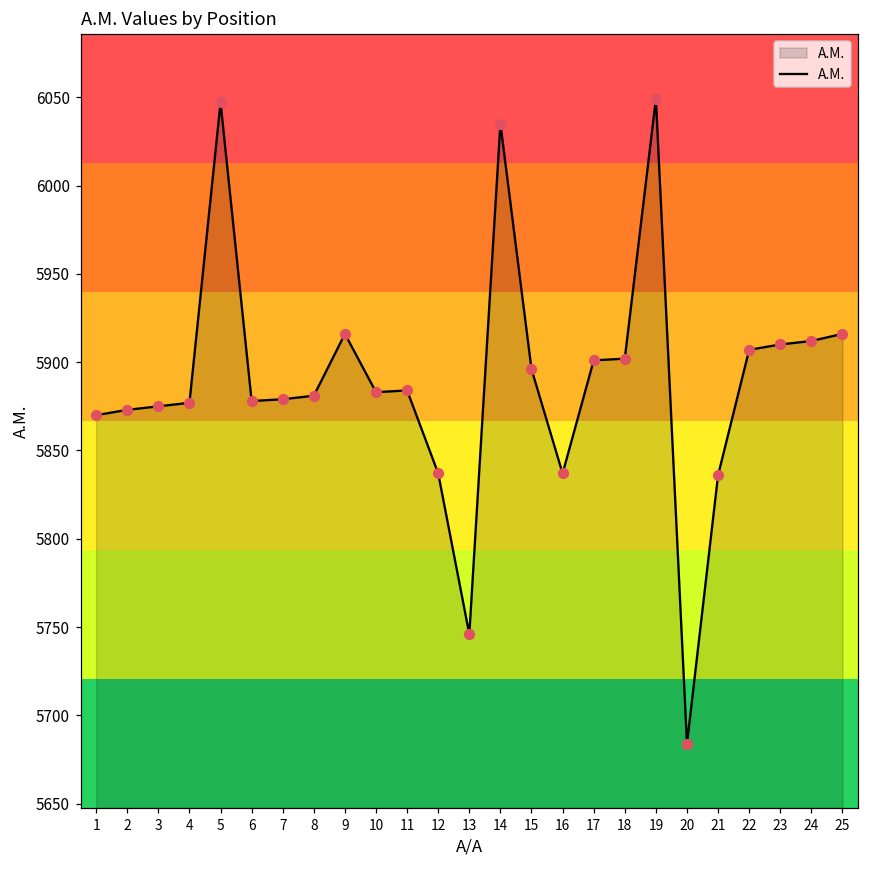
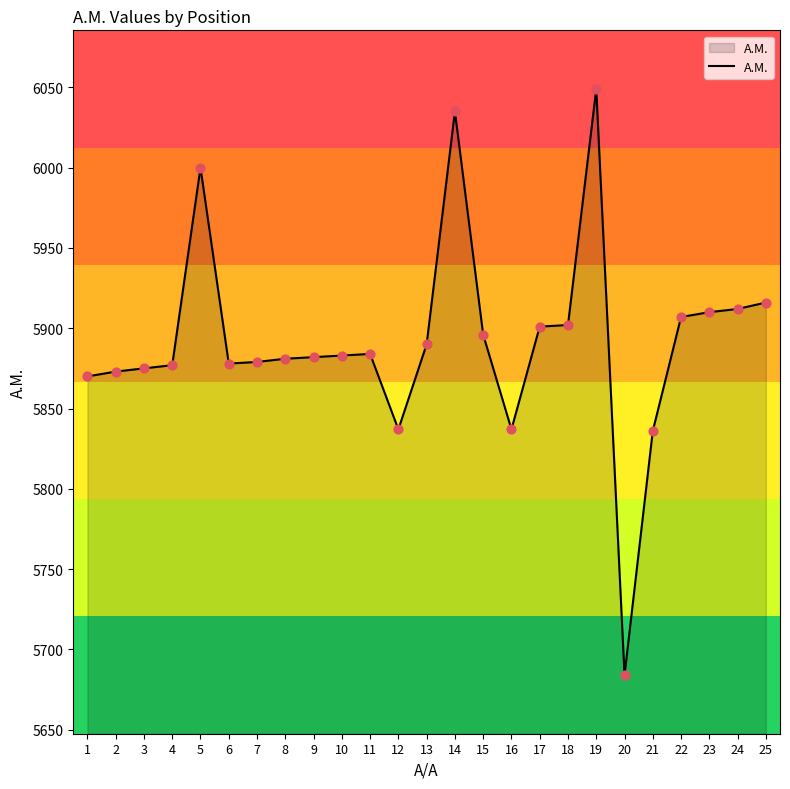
  {
    "1": 5870,
    "2": 5873,
    "3": 5875,
    "4": 5877,
-   "5": 6047,
+   "5": 6000,
    "6": 5878,
    "7": 5879,
    "8": 5881,
-   "9": 5916,
+   "9": 5882,
    "10": 5883,
    "11": 5884,
    "12": 5837,
-   "13": 5746,
+   "13": 5890,
    "14": 6035,
    "15": 5896,
    "16": 5837,
    "17": 5901,
    "18": 5902,
    "19": 6049,
    "20": 5684,
    "21": 5836,
    "22": 5907,
    "23": 5910,
    "24": 5912,
    "25": 5916
  }
